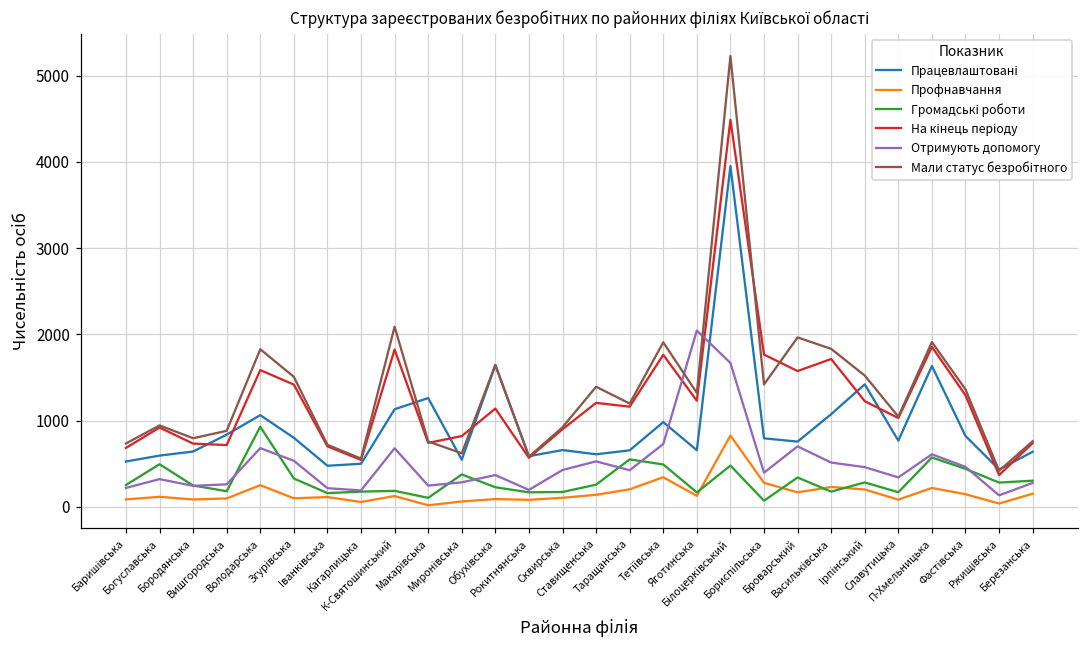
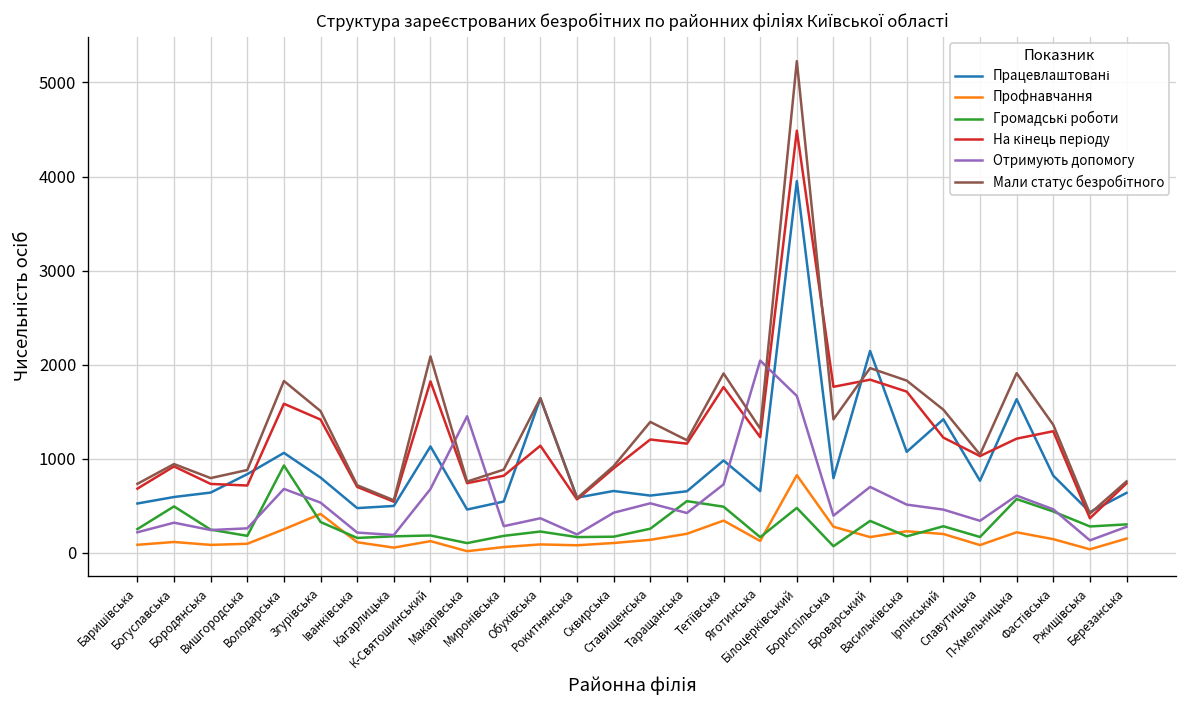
  {
    "Працевлаштовані": {
      "Баришівська": 500,
      "Богуславська": 600,
      "Бородянська": 600,
      "Вишгородська": 800,
      "Володарська": 1100,
      "Згурівська": 800,
      "Іванківська": 500,
      "Кагарлицька": 500,
      "К-Святошинський": 1100,
-     "Макарівська": 1300,
+     "Макарівська": 500,
      "Миронівська": 500,
      "Сквирська": 700,
      "Ставищенська": 600,
      "Таращанська": 700,
      "Тетіївська": 1000,
      "Яготинська": 700,
      "Білоцерківський": 4000,
      "Бориспільська": 800,
-     "Броварський": 800,
+     "Броварський": 2100,
      "Васильківська": 1100,
      "Ірпінський": 1400,
      "Славутицька": 800,
      "П-Хмельницька": 1600,
      "Фастівська": 800,
      "Березанська": 600
    },
    "Профнавчання": {
      "Баришівська": 100,
      "Богуславська": 100,
      "Бородянська": 100,
      "Вишгородська": 100,
      "Володарська": 300,
-     "Згурівська": 100,
+     "Згурівська": 400,
      "Іванківська": 100,
      "Кагарлицька": 100,
      "К-Святошинський": 100,
      "Макарівська": 0,
      "Миронівська": 100,
      "Обухівська": 100,
      "Рокитнянська": 100,
      "Сквирська": 100,
      "Ставищенська": 100,
      "Таращанська": 200,
      "Тетіївська": 300,
      "Яготинська": 100,
      "Білоцерківський": 800,
      "Бориспільська": 300,
      "Броварський": 200,
      "Васильківська": 200,
      "Ірпінський": 200,
      "Славутицька": 100,
      "П-Хмельницька": 200,
      "Фастівська": 100,
      "Ржищівська": 0,
      "Березанська": 200
    },
    "Громадські роботи": {
      "Баришівська": 300,
      "Богуславська": 500,
      "Вишгородська": 200,
      "Володарська": 900,
      "Згурівська": 300,
      "Іванківська": 200,
      "К-Святошинський": 200,
      "Макарівська": 100,
-     "Миронівська": 400,
+     "Миронівська": 200,
      "Обухівська": 200,
      "Сквирська": 200,
      "Ставищенська": 300,
      "Таращанська": 600,
      "Тетіївська": 500,
      "Яготинська": 200,
      "Білоцерківський": 500,
      "Бориспільська": 100,
      "Броварський": 300,
      "Васильківська": 200,
      "Ірпінський": 300,
      "Славутицька": 200,
      "П-Хмельницька": 600,
      "Ржищівська": 300
    },
    "На кінець періоду": {
      "Баришівська": 700,
      "Бородянська": 700,
      "Вишгородська": 700,
      "Володарська": 1600,
      "Згурівська": 1400,
      "К-Святошинський": 1800,
      "Миронівська": 800,
      "Обухівська": 1100,
      "Ставищенська": 1200,
      "Таращанська": 1200,
      "Тетіївська": 1800,
      "Яготинська": 1200,
      "Білоцерківський": 4500,
      "Бориспільська": 1800,
-     "Броварський": 1600,
+     "Броварський": 1800,
      "Васильківська": 1700,
      "Ірпінський": 1200,
-     "П-Хмельницька": 1900,
+     "П-Хмельницька": 1200,
      "Фастівська": 1300,
      "Ржищівська": 400
    },
    "Отримують допомогу": {
      "Баришівська": 200,
      "Богуславська": 300,
      "Вишгородська": 300,
      "Володарська": 700,
      "Згурівська": 500,
      "Іванківська": 200,
      "К-Святошинський": 700,
-     "Макарівська": 200,
+     "Макарівська": 1500,
      "Миронівська": 300,
      "Обухівська": 400,
      "Сквирська": 400,
      "Ставищенська": 500,
      "Таращанська": 400,
      "Тетіївська": 700,
      "Яготинська": 2000,
      "Білоцерківський": 1700,
      "Бориспільська": 400,
      "Броварський": 700,
      "Васильківська": 500,
      "Ірпінський": 500,
      "Славутицька": 300,
      "П-Хмельницька": 600,
      "Ржищівська": 100
    },
    "Мали статус безробітного": {
      "Баришівська": 700,
      "Бородянська": 800,
      "Вишгородська": 900,
      "Володарська": 1800,
      "Згурівська": 1500,
      "К-Святошинський": 2100,
-     "Миронівська": 600,
+     "Миронівська": 900,
      "Ставищенська": 1400,
      "Таращанська": 1200,
      "Тетіївська": 1900,
      "Яготинська": 1300,
      "Білоцерківський": 5200,
      "Бориспільська": 1400,
      "Броварський": 2000,
      "Васильківська": 1800,
      "Ірпінський": 1500,
      "П-Хмельницька": 1900,
      "Фастівська": 1400
    }
  }
